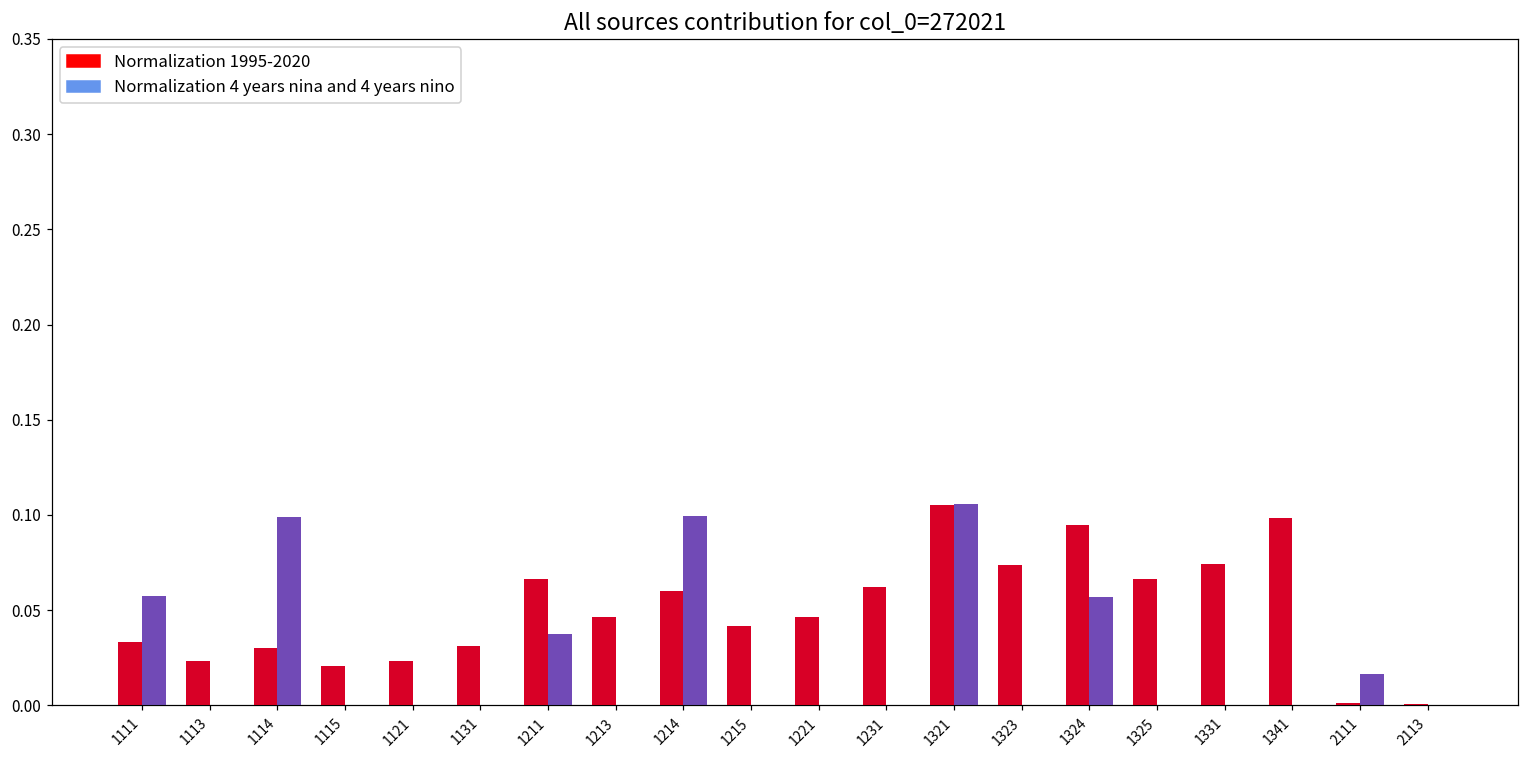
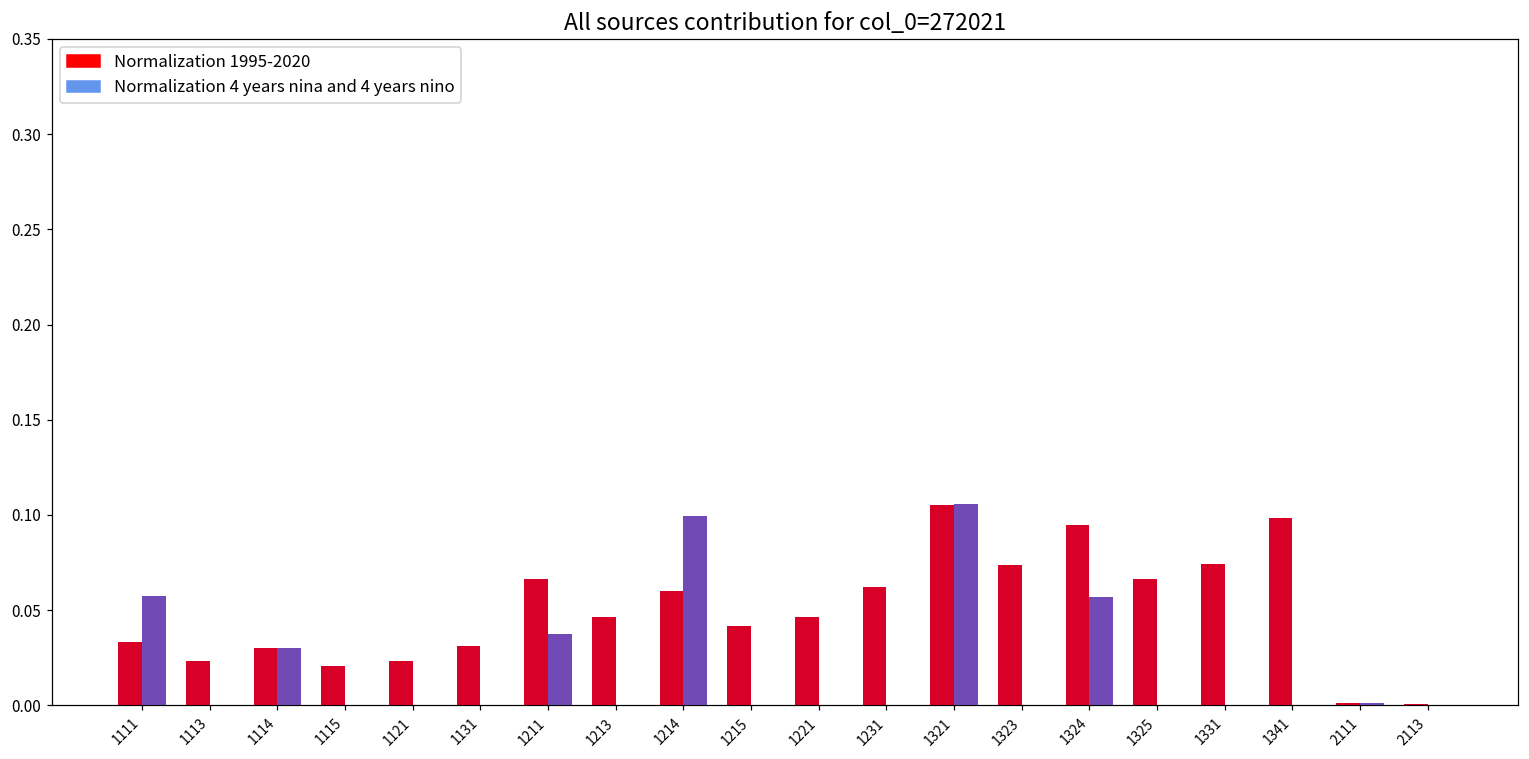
  {
    "Normalization 4 years nina and 4 years nino": {
      "1111": 0.057,
      "1113": 0.000,
-     "1114": 0.099,
+     "1114": 0.030,
      "1115": 0.000,
      "1121": 0.000,
      "1131": 0.000,
      "1211": 0.037,
      "1213": 0.000,
      "1214": 0.100,
      "1215": 0.000,
      "1221": 0.000,
      "1231": 0.000,
      "1321": 0.106,
      "1323": 0.000,
      "1324": 0.057,
      "1325": 0.000,
      "1331": 0.000,
      "1341": 0.000,
-     "2111": 0.016,
+     "2111": 0.001,
      "2113": 0.000
    }
  }
